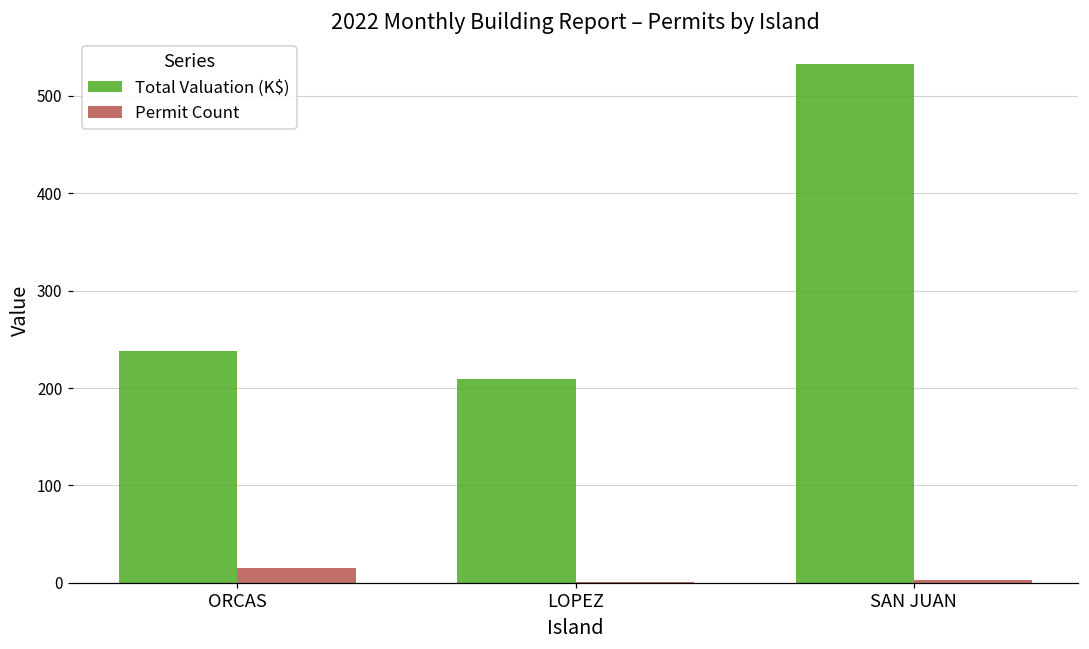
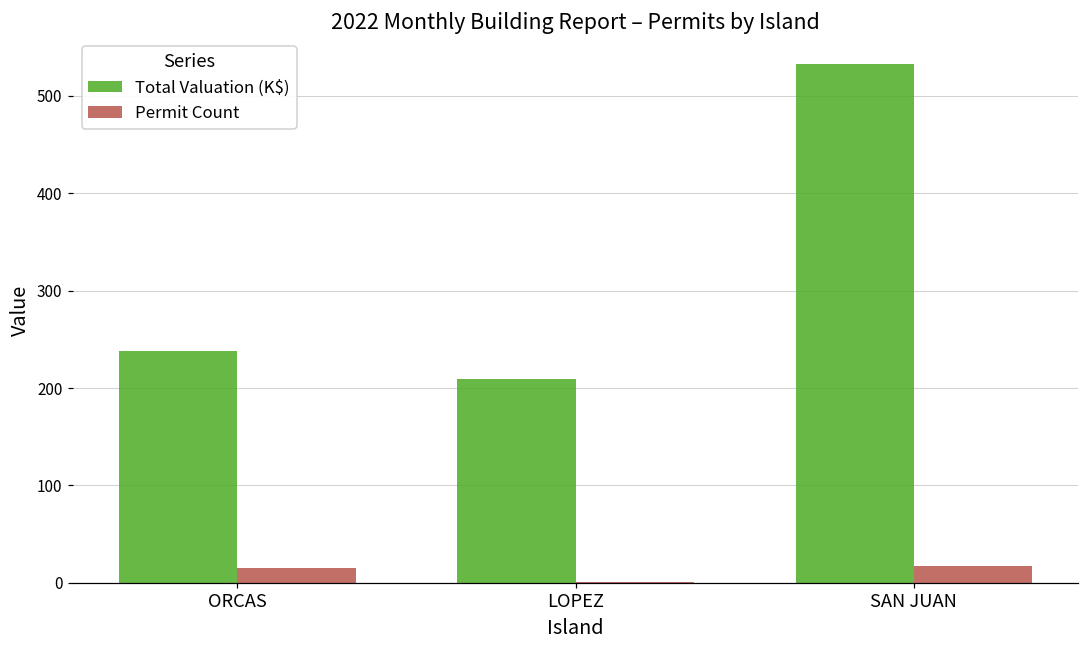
  {
    "Total Valuation (K$)": {
      "ORCAS": 240,
      "LOPEZ": 210,
      "SAN JUAN": 530
    },
    "Permit Count": {
      "ORCAS": 20,
-     "SAN JUAN": 0
+     "SAN JUAN": 20
    }
  }
